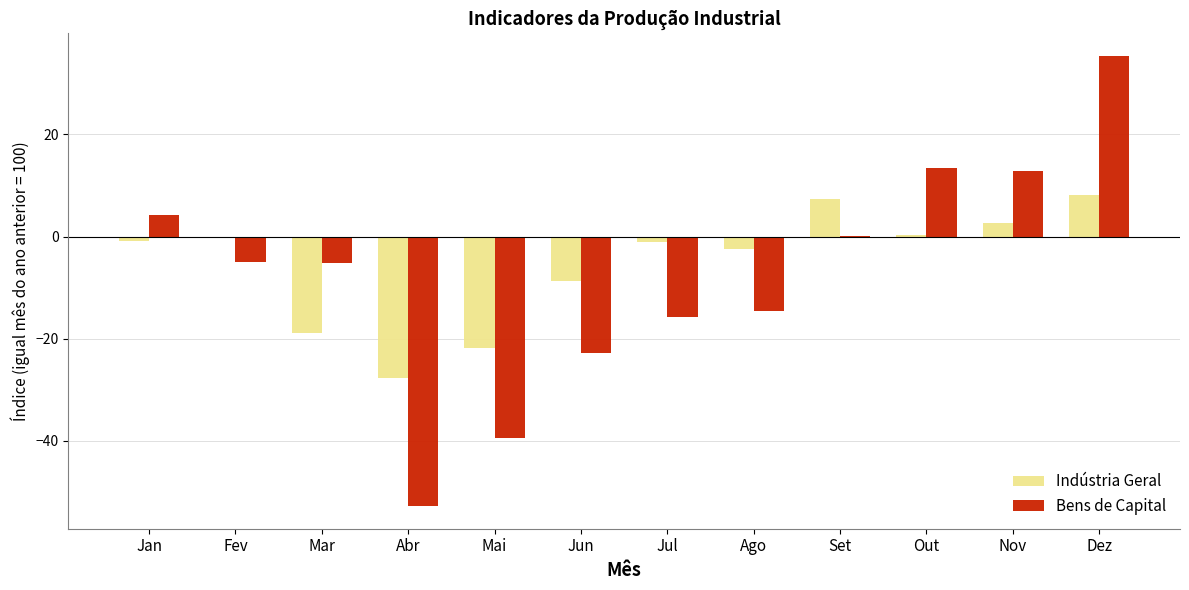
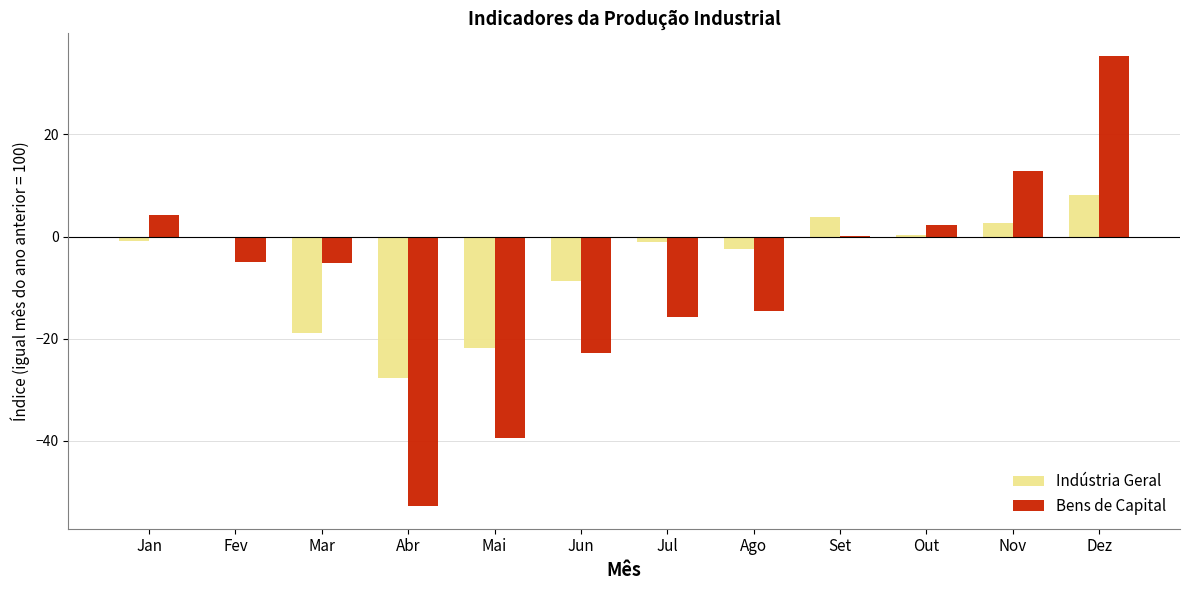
  {
    "Indústria Geral": {
      "Jan": -1,
      "Mar": -19,
      "Abr": -28,
      "Mai": -22,
      "Jun": -9,
      "Jul": -1,
      "Ago": -2,
-     "Set": 7,
+     "Set": 4,
      "Nov": 3,
      "Dez": 8
    },
    "Bens de Capital": {
      "Jan": 4,
      "Fev": -5,
      "Mar": -5,
      "Abr": -53,
      "Mai": -39,
      "Jun": -23,
      "Jul": -16,
      "Ago": -15,
-     "Out": 13,
+     "Out": 2,
      "Nov": 13,
      "Dez": 35
    }
  }
